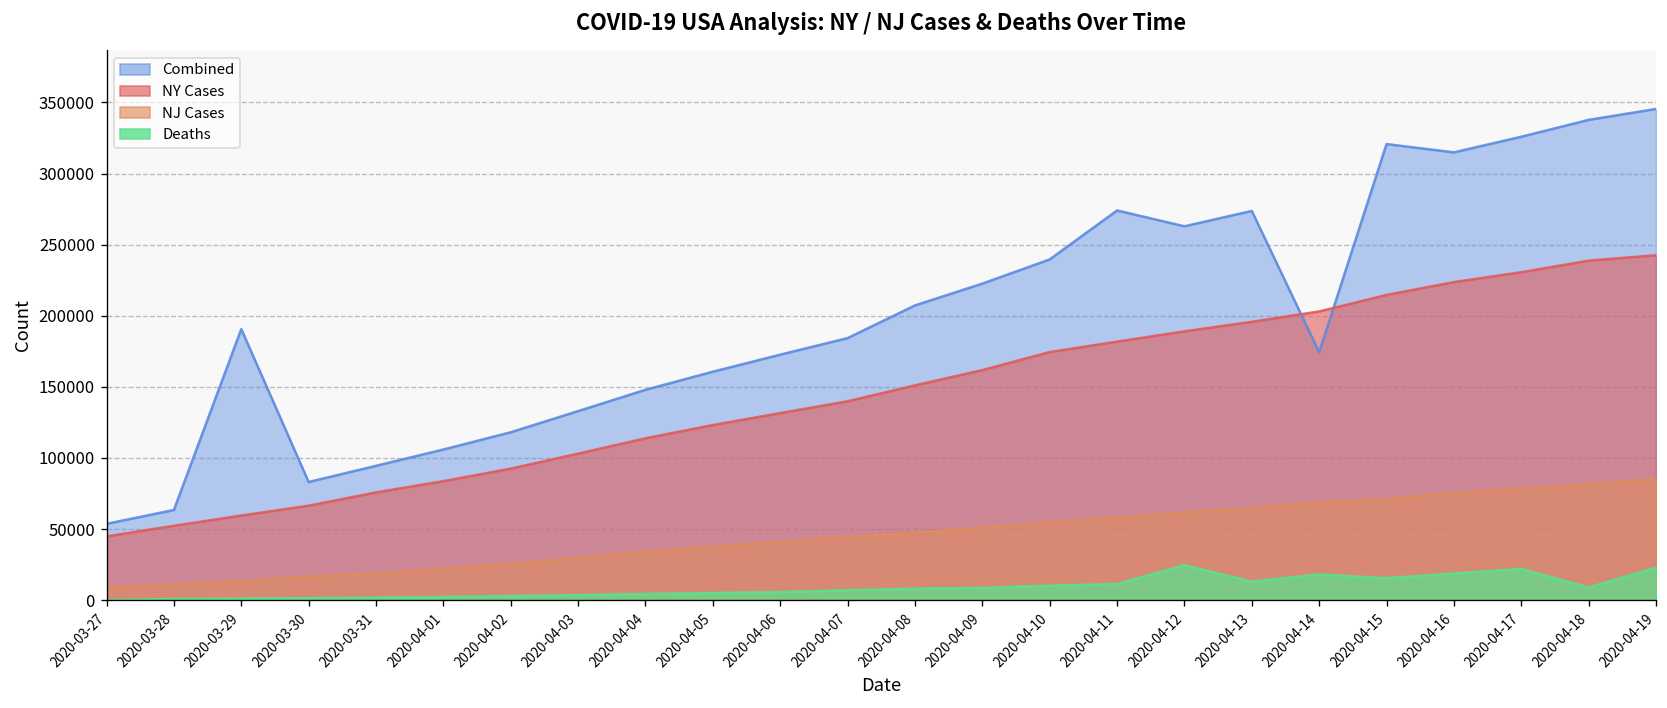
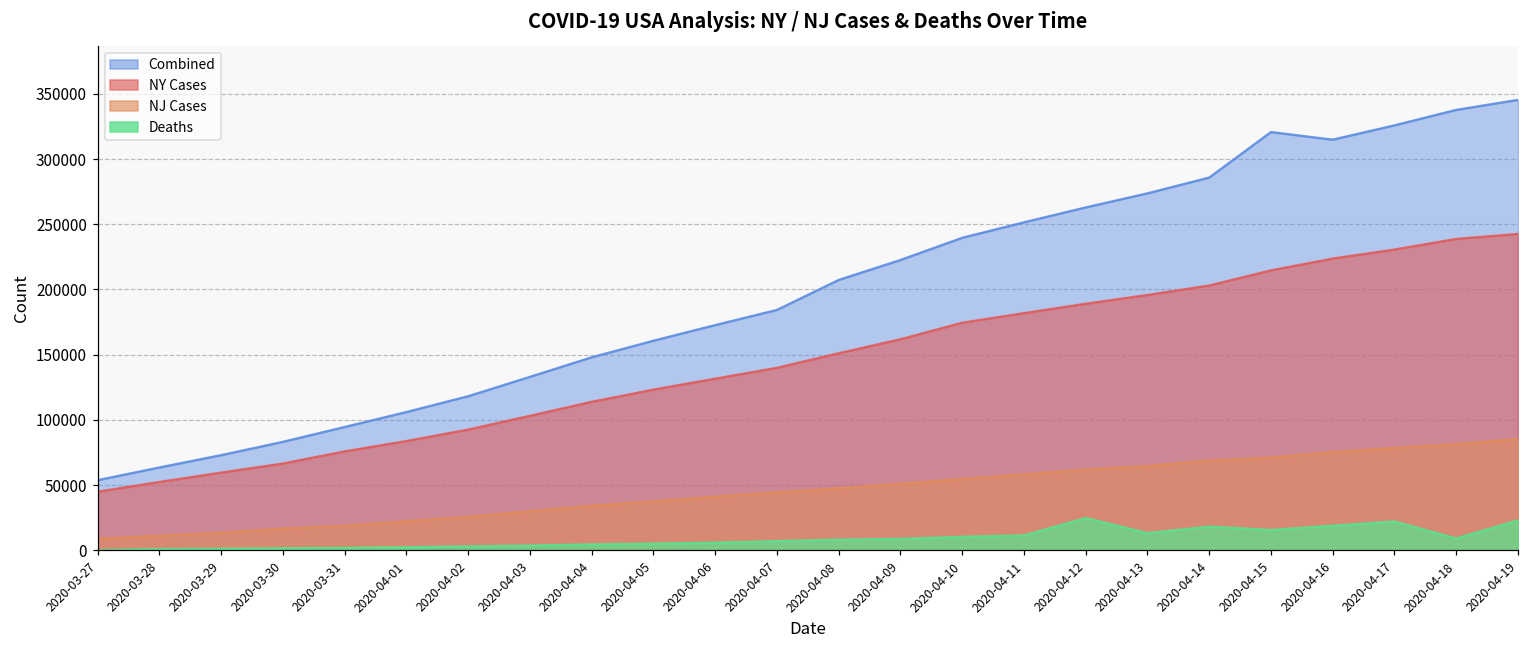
  {
    "Combined": {
      "2020-03-27": 54000,
      "2020-03-28": 63000,
-     "2020-03-29": 191000,
+     "2020-03-29": 73000,
      "2020-03-30": 83000,
      "2020-03-31": 94000,
      "2020-04-01": 106000,
      "2020-04-02": 118000,
      "2020-04-03": 133000,
      "2020-04-04": 148000,
      "2020-04-05": 161000,
      "2020-04-06": 173000,
      "2020-04-07": 184000,
      "2020-04-08": 207000,
      "2020-04-09": 223000,
      "2020-04-10": 240000,
-     "2020-04-11": 274000,
+     "2020-04-11": 251000,
      "2020-04-12": 263000,
      "2020-04-13": 274000,
-     "2020-04-14": 174000,
+     "2020-04-14": 286000,
      "2020-04-15": 321000,
      "2020-04-16": 315000,
      "2020-04-17": 326000,
      "2020-04-18": 338000,
      "2020-04-19": 345000
    },
    "Deaths": {
      "2020-03-27": 0,
      "2020-03-28": 1000,
      "2020-03-29": 1000,
      "2020-03-30": 1000,
      "2020-03-31": 2000,
      "2020-04-01": 2000,
      "2020-04-02": 3000,
      "2020-04-03": 4000,
      "2020-04-04": 4000,
      "2020-04-05": 5000,
      "2020-04-06": 6000,
      "2020-04-07": 7000,
      "2020-04-08": 8000,
      "2020-04-09": 9000,
      "2020-04-10": 10000,
      "2020-04-11": 11000,
      "2020-04-12": 25000,
      "2020-04-13": 13000,
      "2020-04-14": 18000,
      "2020-04-15": 15000,
      "2020-04-16": 19000,
      "2020-04-17": 22000,
      "2020-04-18": 9000,
      "2020-04-19": 23000
    }
  }
